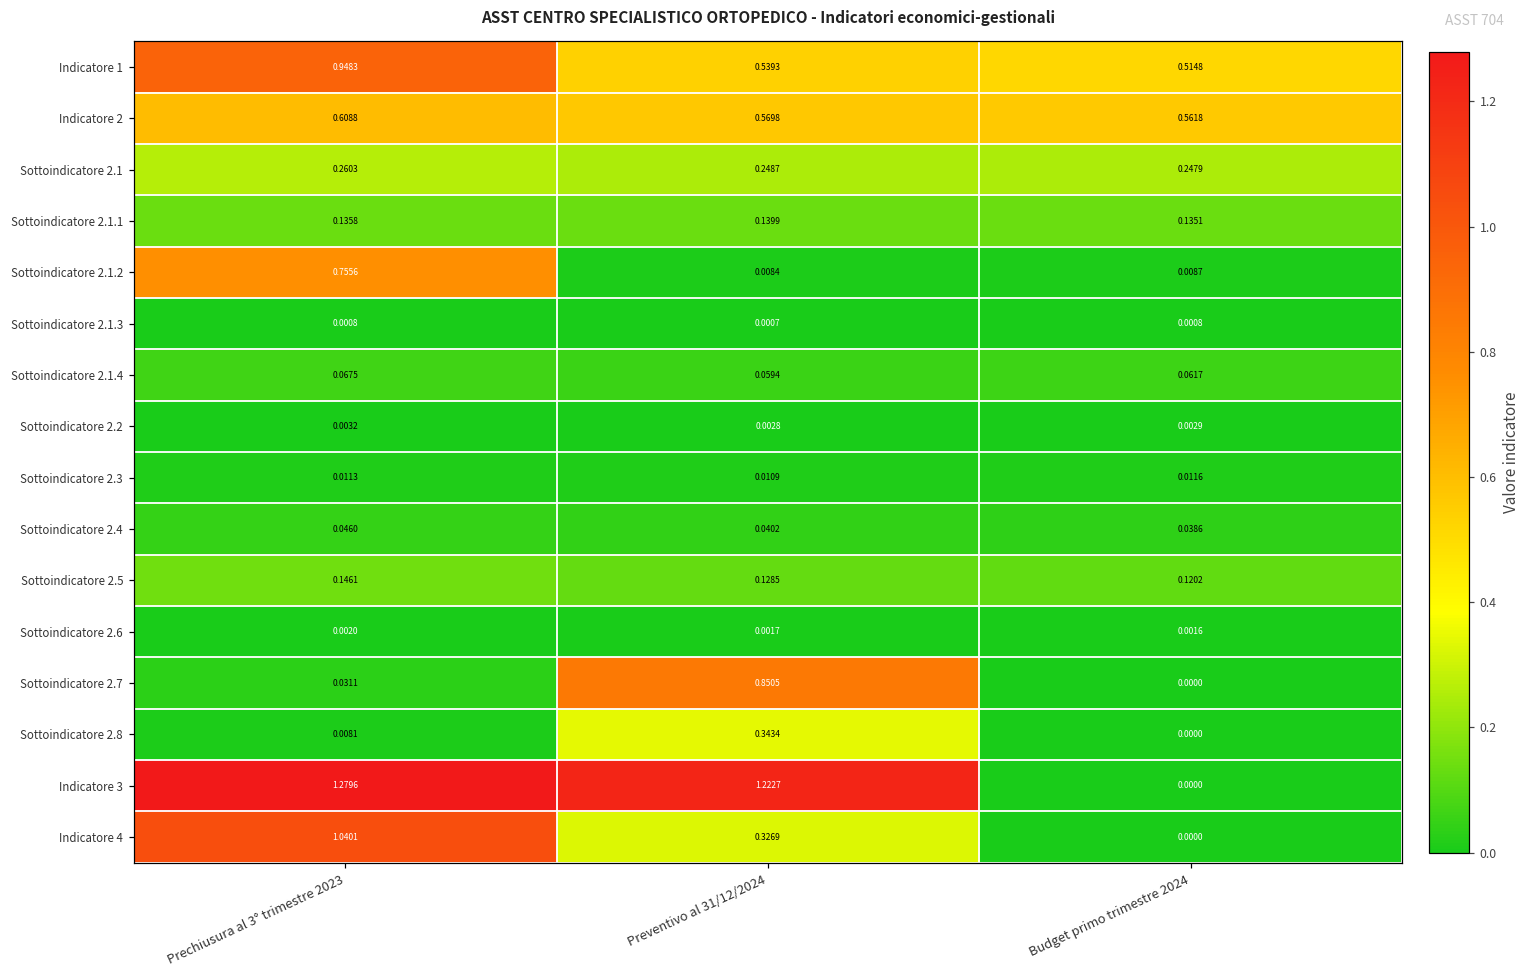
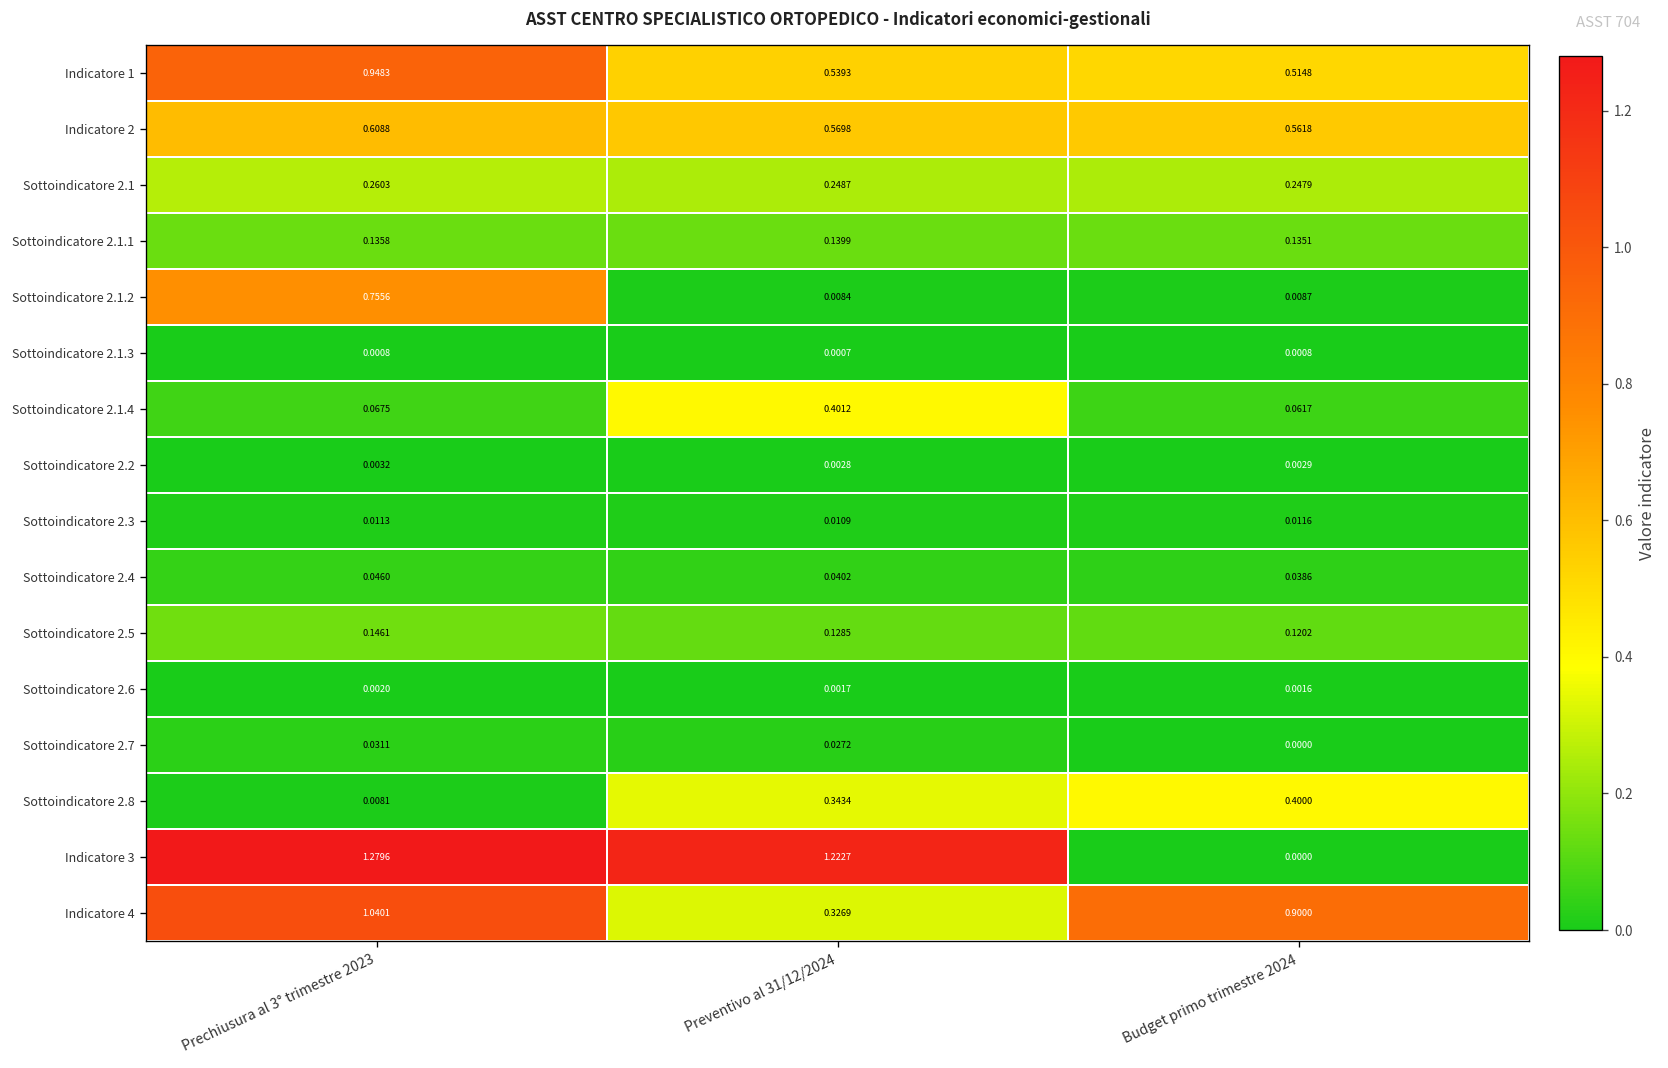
  {
    "Indicatore 1": {
      "Prechiusura al 3° trimestre 2023": 0.9483,
      "Preventivo al 31/12/2024": 0.5393,
      "Budget primo trimestre 2024": 0.5148
    },
    "Indicatore 2": {
      "Prechiusura al 3° trimestre 2023": 0.6088,
      "Preventivo al 31/12/2024": 0.5698,
      "Budget primo trimestre 2024": 0.5618
    },
    "Sottoindicatore 2.1": {
      "Prechiusura al 3° trimestre 2023": 0.2603,
      "Preventivo al 31/12/2024": 0.2487,
      "Budget primo trimestre 2024": 0.2479
    },
    "Sottoindicatore 2.1.1": {
      "Prechiusura al 3° trimestre 2023": 0.1358,
      "Preventivo al 31/12/2024": 0.1399,
      "Budget primo trimestre 2024": 0.1351
    },
    "Sottoindicatore 2.1.2": {
      "Prechiusura al 3° trimestre 2023": 0.7556,
      "Preventivo al 31/12/2024": 0.0084,
      "Budget primo trimestre 2024": 0.0087
    },
    "Sottoindicatore 2.1.3": {
      "Prechiusura al 3° trimestre 2023": 0.0008,
      "Preventivo al 31/12/2024": 0.0007,
      "Budget primo trimestre 2024": 0.0008
    },
    "Sottoindicatore 2.1.4": {
      "Prechiusura al 3° trimestre 2023": 0.0675,
-     "Preventivo al 31/12/2024": 0.0594,
+     "Preventivo al 31/12/2024": 0.4012,
      "Budget primo trimestre 2024": 0.0617
    },
    "Sottoindicatore 2.2": {
      "Prechiusura al 3° trimestre 2023": 0.0032,
      "Preventivo al 31/12/2024": 0.0028,
      "Budget primo trimestre 2024": 0.0029
    },
    "Sottoindicatore 2.3": {
      "Prechiusura al 3° trimestre 2023": 0.0113,
      "Preventivo al 31/12/2024": 0.0109,
      "Budget primo trimestre 2024": 0.0116
    },
    "Sottoindicatore 2.4": {
      "Prechiusura al 3° trimestre 2023": 0.0460,
      "Preventivo al 31/12/2024": 0.0402,
      "Budget primo trimestre 2024": 0.0386
    },
    "Sottoindicatore 2.5": {
      "Prechiusura al 3° trimestre 2023": 0.1461,
      "Preventivo al 31/12/2024": 0.1285,
      "Budget primo trimestre 2024": 0.1202
    },
    "Sottoindicatore 2.6": {
      "Prechiusura al 3° trimestre 2023": 0.0020,
      "Preventivo al 31/12/2024": 0.0017,
      "Budget primo trimestre 2024": 0.0016
    },
    "Sottoindicatore 2.7": {
      "Prechiusura al 3° trimestre 2023": 0.0311,
-     "Preventivo al 31/12/2024": 0.8505,
+     "Preventivo al 31/12/2024": 0.0272,
      "Budget primo trimestre 2024": 0.0000
    },
    "Sottoindicatore 2.8": {
      "Prechiusura al 3° trimestre 2023": 0.0081,
      "Preventivo al 31/12/2024": 0.3434,
-     "Budget primo trimestre 2024": 0.0000
+     "Budget primo trimestre 2024": 0.4000
    },
    "Indicatore 3": {
      "Prechiusura al 3° trimestre 2023": 1.2796,
      "Preventivo al 31/12/2024": 1.2227,
      "Budget primo trimestre 2024": 0.0000
    },
    "Indicatore 4": {
      "Prechiusura al 3° trimestre 2023": 1.0401,
      "Preventivo al 31/12/2024": 0.3269,
-     "Budget primo trimestre 2024": 0.0000
+     "Budget primo trimestre 2024": 0.9000
    }
  }
